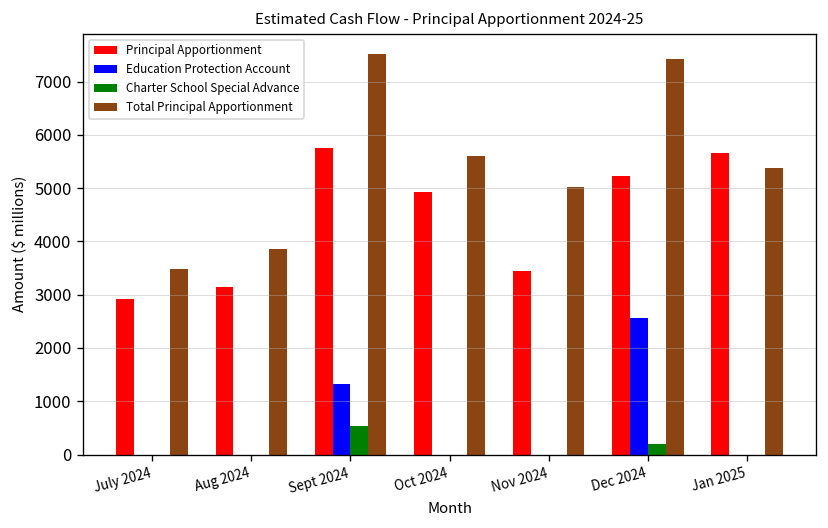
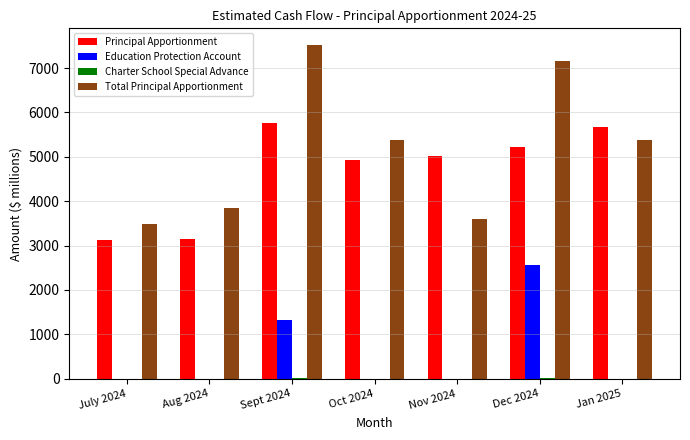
  {
    "Principal Apportionment": {
-     "July 2024": 2900,
+     "July 2024": 3100,
      "Aug 2024": 3100,
      "Sept 2024": 5800,
      "Oct 2024": 4900,
-     "Nov 2024": 3400,
+     "Nov 2024": 5000,
      "Dec 2024": 5200,
      "Jan 2025": 5700
    },
    "Education Protection Account": {
      "July 2024": 0,
      "Aug 2024": 0,
      "Sept 2024": 1300,
      "Oct 2024": 0,
      "Nov 2024": 0,
      "Dec 2024": 2600,
      "Jan 2025": 0
    },
    "Charter School Special Advance": {
      "July 2024": 0,
      "Aug 2024": 0,
-     "Sept 2024": 500,
+     "Sept 2024": 0,
      "Oct 2024": 0,
      "Nov 2024": 0,
-     "Dec 2024": 200,
+     "Dec 2024": 0,
      "Jan 2025": 0
    },
    "Total Principal Apportionment": {
      "July 2024": 3500,
      "Aug 2024": 3900,
      "Sept 2024": 7500,
-     "Oct 2024": 5600,
-     "Nov 2024": 5000,
-     "Dec 2024": 7400,
+     "Oct 2024": 5400,
+     "Nov 2024": 3600,
+     "Dec 2024": 7200,
      "Jan 2025": 5400
    }
  }
